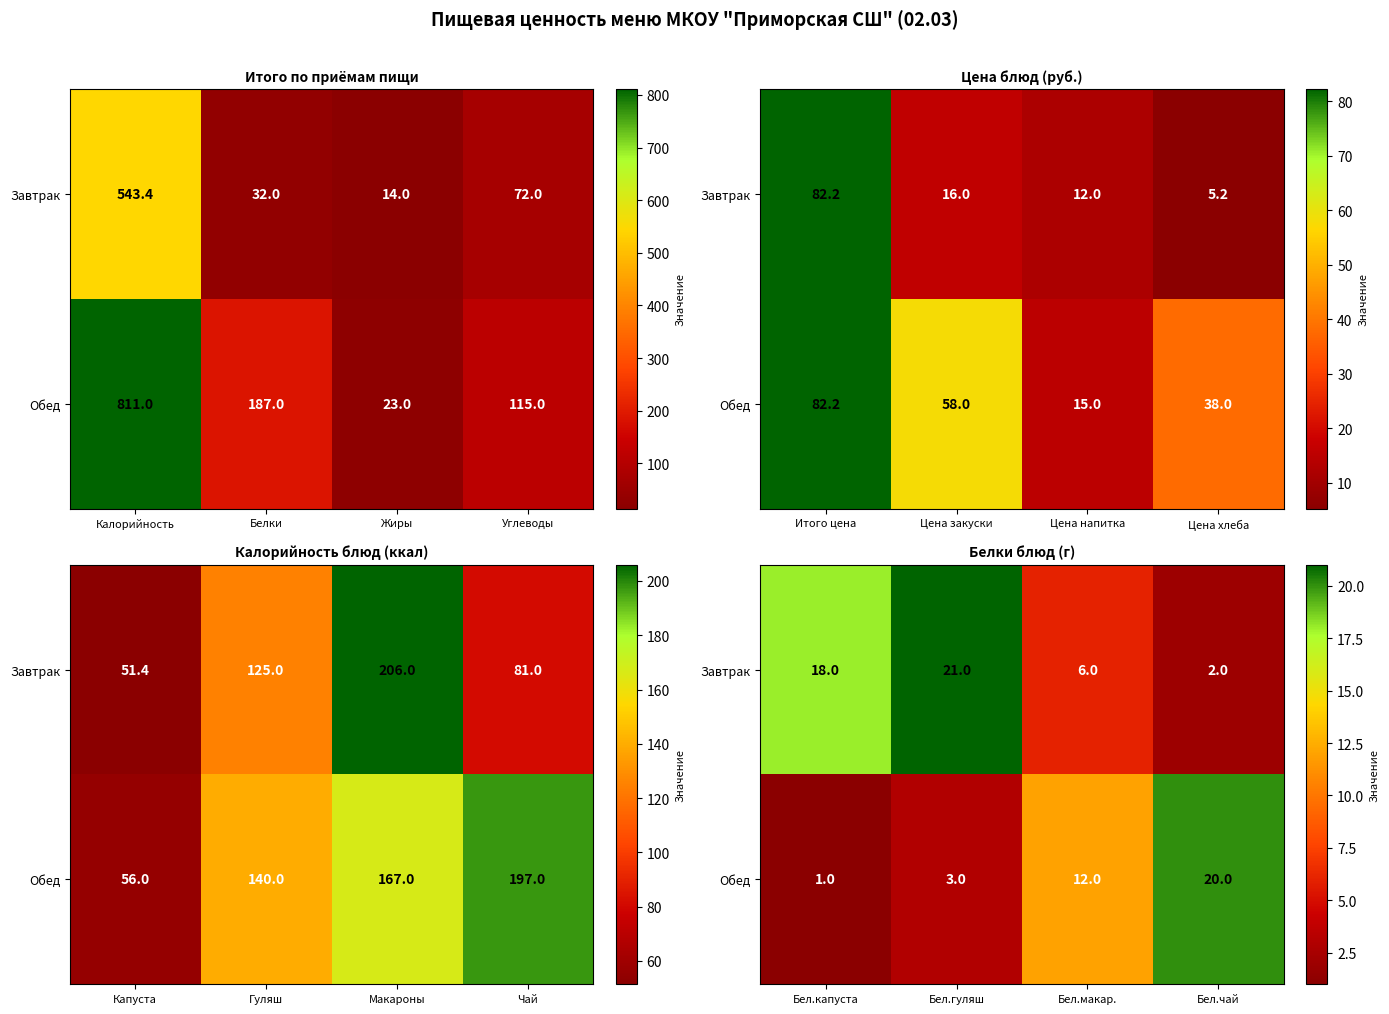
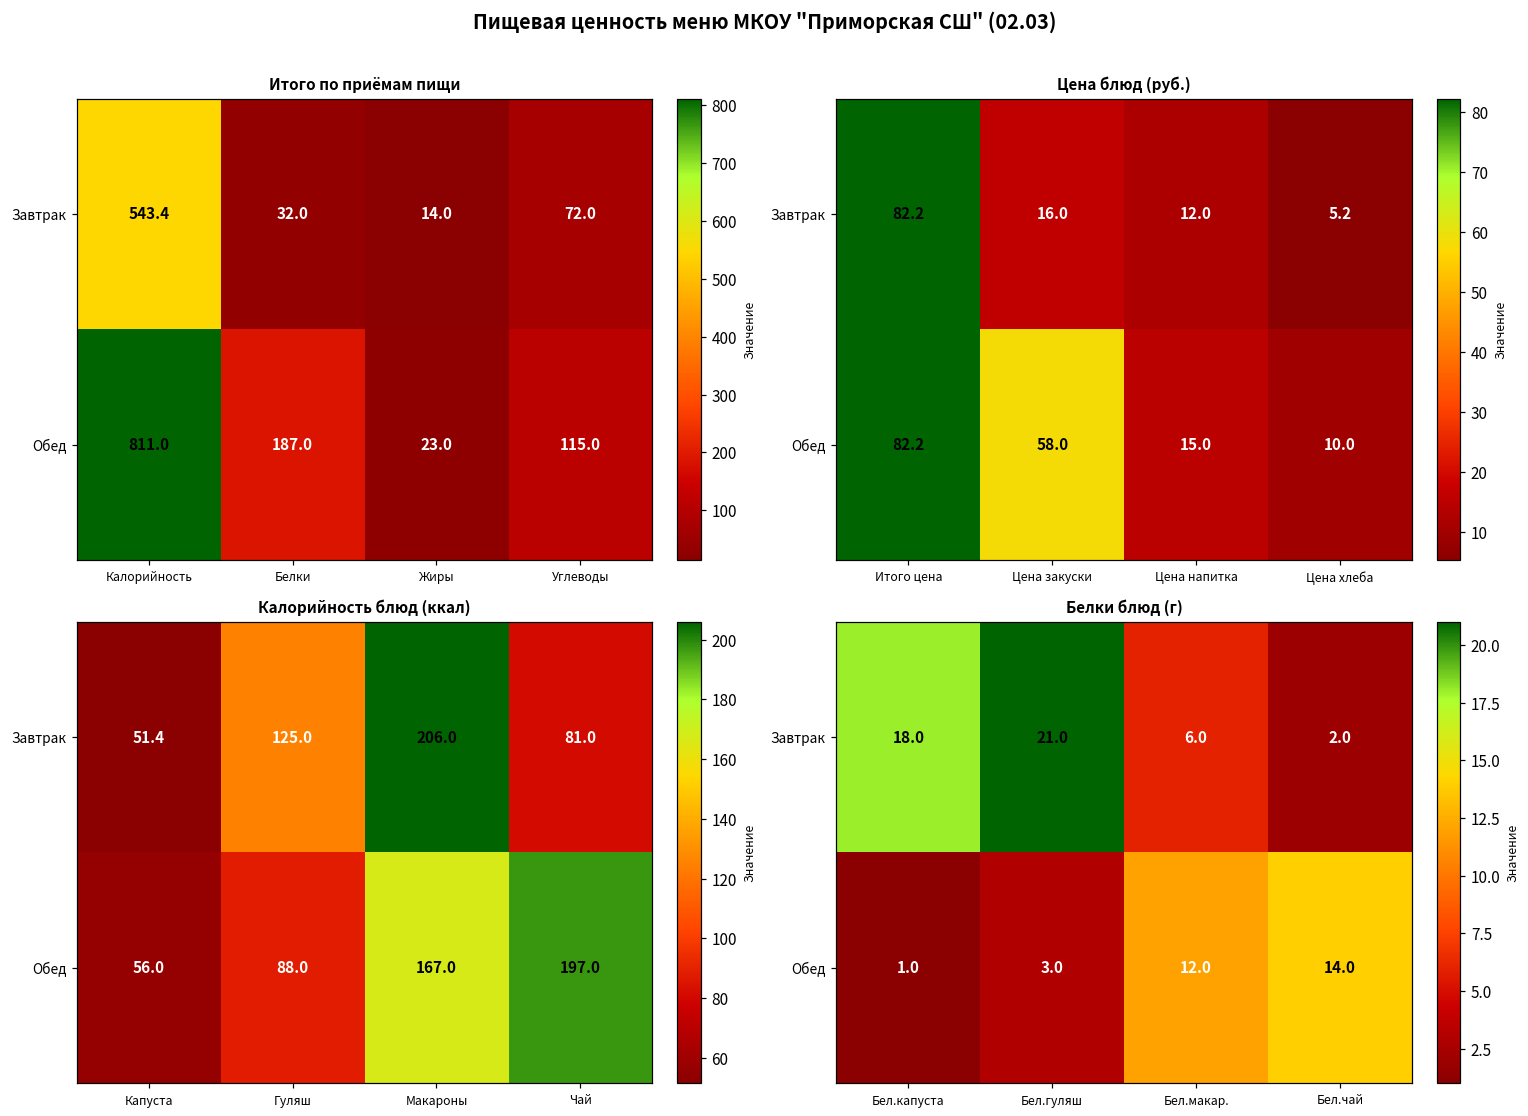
  {
    "Итого по приёмам пищи": {
      "Завтрак": {
        "Калорийность": 543.4,
        "Белки": 32.0,
        "Жиры": 14.0,
        "Углеводы": 72.0
      },
      "Обед": {
        "Калорийность": 811.0,
        "Белки": 187.0,
        "Жиры": 23.0,
        "Углеводы": 115.0
      }
    },
    "Цена блюд (руб.)": {
      "Завтрак": {
        "Итого цена": 82.2,
        "Цена закуски": 16.0,
        "Цена напитка": 12.0,
        "Цена хлеба": 5.2
      },
      "Обед": {
        "Итого цена": 82.2,
        "Цена закуски": 58.0,
        "Цена напитка": 15.0,
-       "Цена хлеба": 38.0
+       "Цена хлеба": 10.0
      }
    },
    "Калорийность блюд (ккал)": {
      "Завтрак": {
        "Капуста": 51.4,
        "Гуляш": 125.0,
        "Макароны": 206.0,
        "Чай": 81.0
      },
      "Обед": {
        "Капуста": 56.0,
-       "Гуляш": 140.0,
+       "Гуляш": 88.0,
        "Макароны": 167.0,
        "Чай": 197.0
      }
    },
    "Белки блюд (г)": {
      "Завтрак": {
        "Бел.капуста": 18.0,
        "Бел.гуляш": 21.0,
        "Бел.макар.": 6.0,
        "Бел.чай": 2.0
      },
      "Обед": {
        "Бел.капуста": 1.0,
        "Бел.гуляш": 3.0,
        "Бел.макар.": 12.0,
-       "Бел.чай": 20.0
+       "Бел.чай": 14.0
      }
    }
  }
